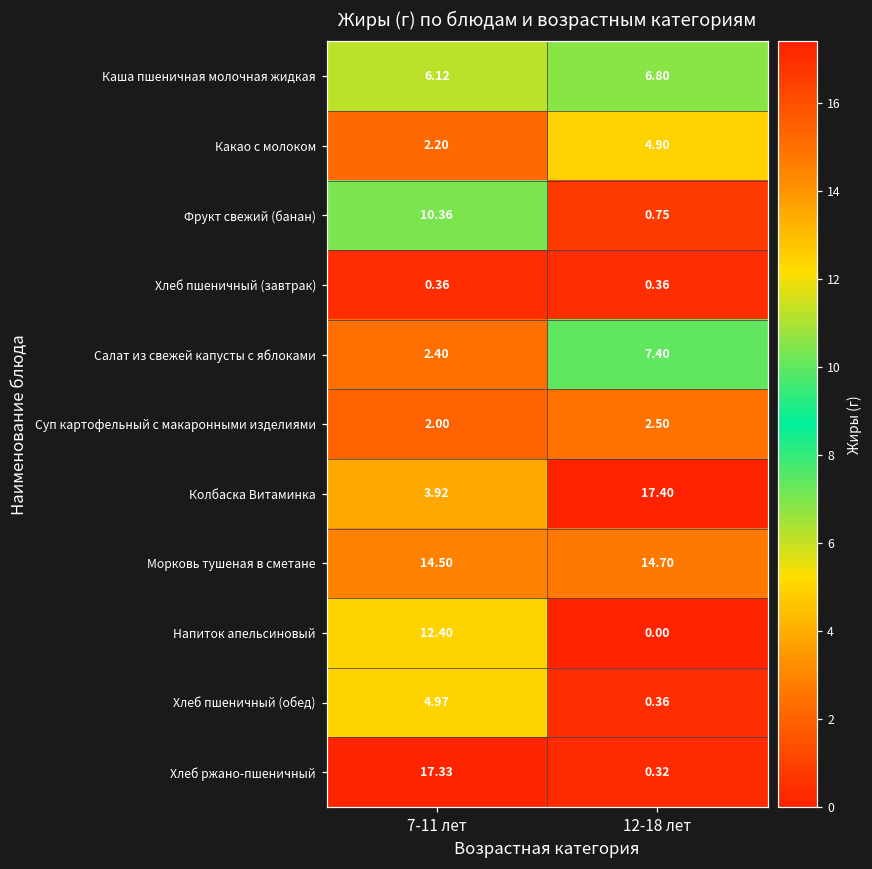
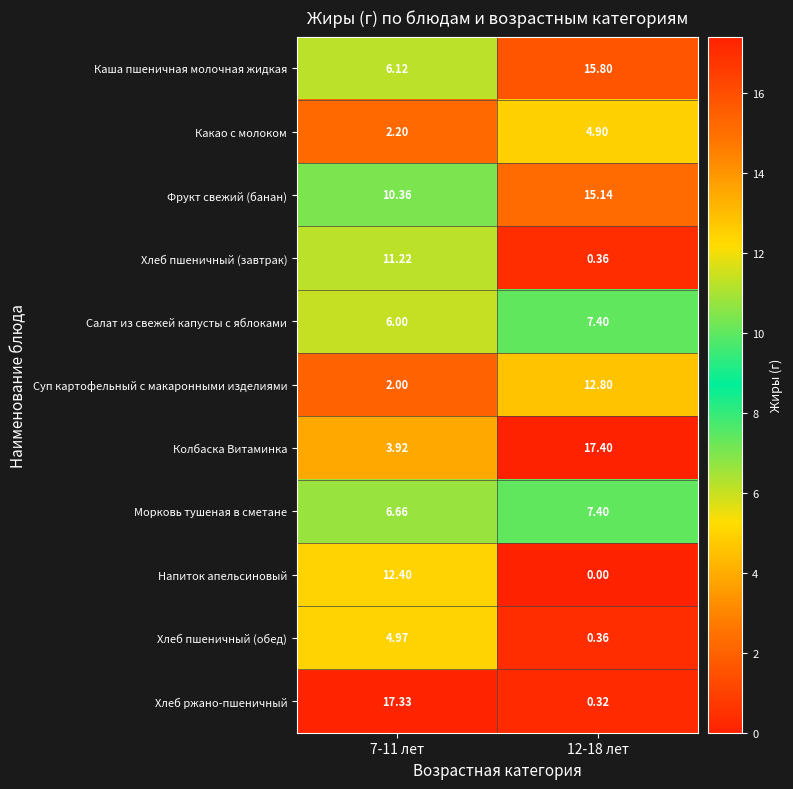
  {
    "Каша пшеничная молочная жидкая": {
      "7-11 лет": 6.12,
-     "12-18 лет": 6.80
+     "12-18 лет": 15.80
    },
    "Какао с молоком": {
      "7-11 лет": 2.20,
      "12-18 лет": 4.90
    },
    "Фрукт свежий (банан)": {
      "7-11 лет": 10.36,
-     "12-18 лет": 0.75
+     "12-18 лет": 15.14
    },
    "Хлеб пшеничный (завтрак)": {
-     "7-11 лет": 0.36,
+     "7-11 лет": 11.22,
      "12-18 лет": 0.36
    },
    "Салат из свежей капусты с яблоками": {
-     "7-11 лет": 2.40,
+     "7-11 лет": 6.00,
      "12-18 лет": 7.40
    },
    "Суп картофельный с макаронными изделиями": {
      "7-11 лет": 2.00,
-     "12-18 лет": 2.50
+     "12-18 лет": 12.80
    },
    "Колбаска Витаминка": {
      "7-11 лет": 3.92,
      "12-18 лет": 17.40
    },
    "Морковь тушеная в сметане": {
-     "7-11 лет": 14.50,
-     "12-18 лет": 14.70
+     "7-11 лет": 6.66,
+     "12-18 лет": 7.40
    },
    "Напиток апельсиновый": {
      "7-11 лет": 12.40,
      "12-18 лет": 0.00
    },
    "Хлеб пшеничный (обед)": {
      "7-11 лет": 4.97,
      "12-18 лет": 0.36
    },
    "Хлеб ржано-пшеничный": {
      "7-11 лет": 17.33,
      "12-18 лет": 0.32
    }
  }
